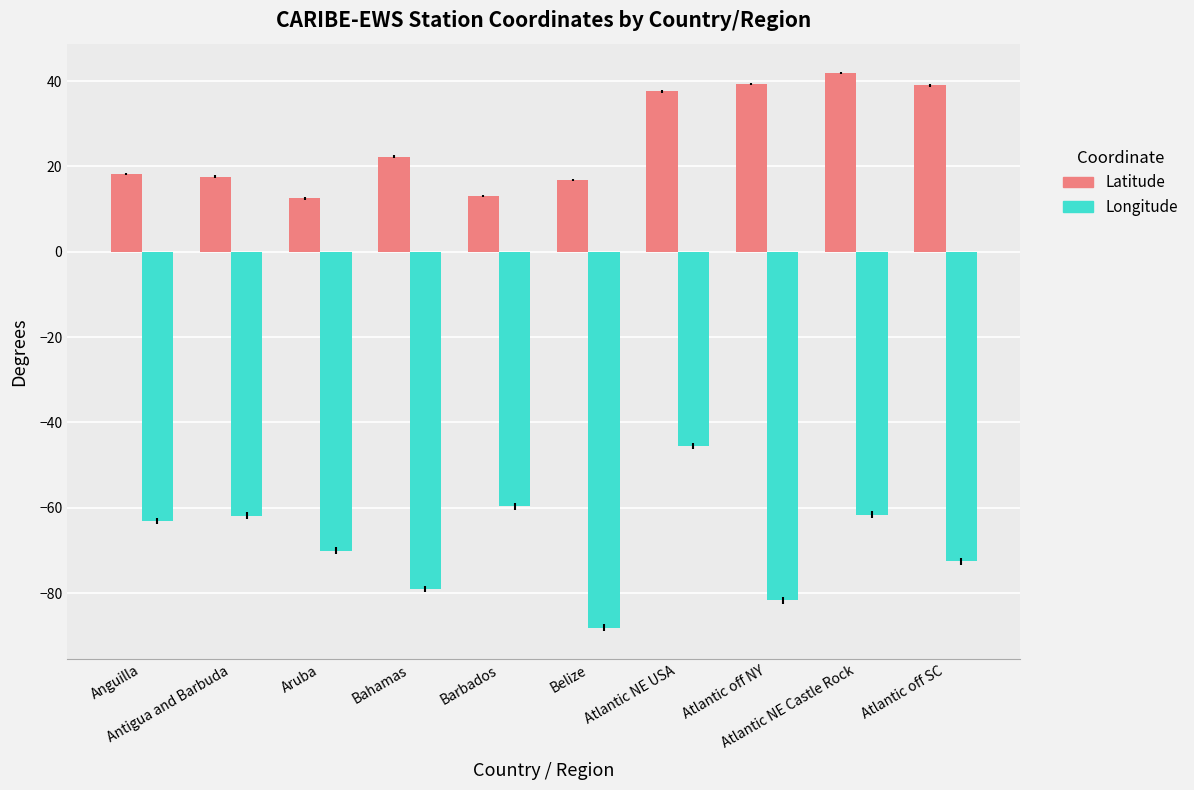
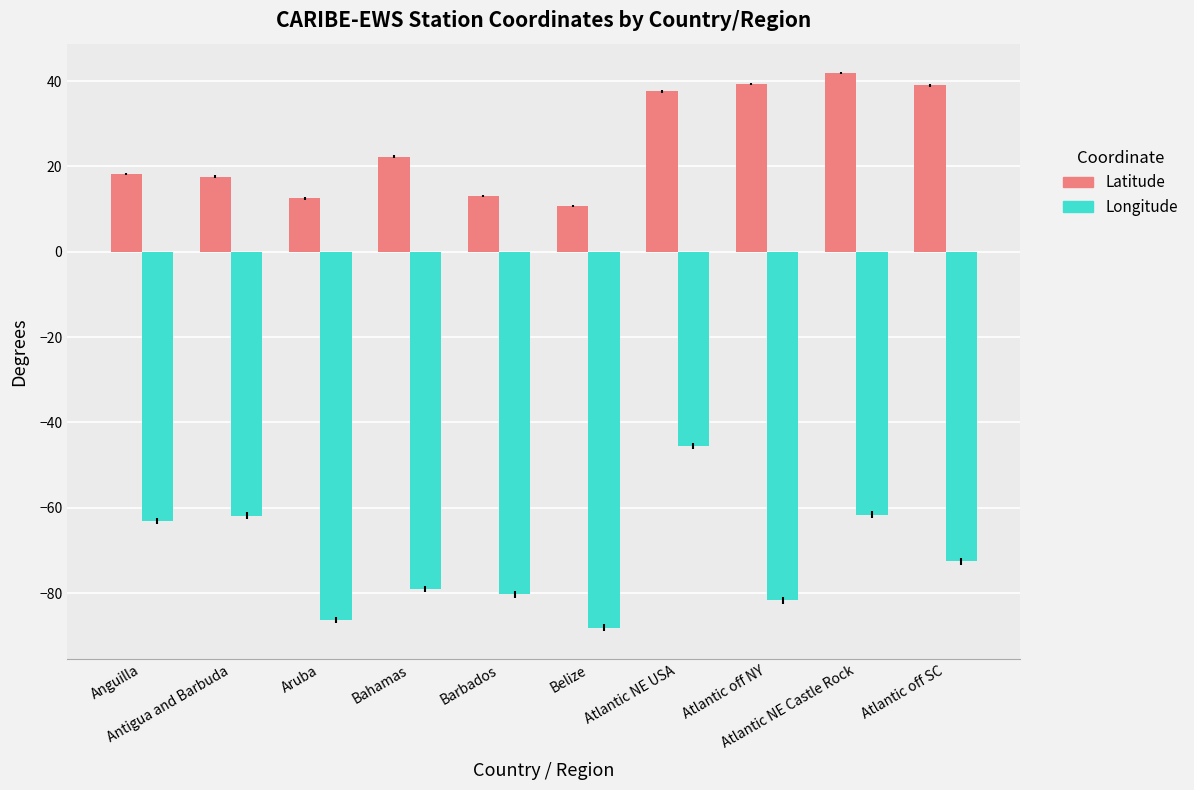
  {
    "Latitude": {
      "Anguilla": 18,
      "Antigua and Barbuda": 18,
      "Aruba": 13,
      "Bahamas": 22,
      "Barbados": 13,
-     "Belize": 17,
+     "Belize": 11,
      "Atlantic NE USA": 38,
      "Atlantic off NY": 39,
      "Atlantic NE Castle Rock": 42,
      "Atlantic off SC": 39
    },
    "Longitude": {
      "Anguilla": -63,
      "Antigua and Barbuda": -62,
-     "Aruba": -70,
+     "Aruba": -86,
      "Bahamas": -79,
-     "Barbados": -60,
+     "Barbados": -80,
      "Belize": -88,
      "Atlantic NE USA": -46,
      "Atlantic off NY": -82,
      "Atlantic NE Castle Rock": -62,
      "Atlantic off SC": -72
    }
  }
